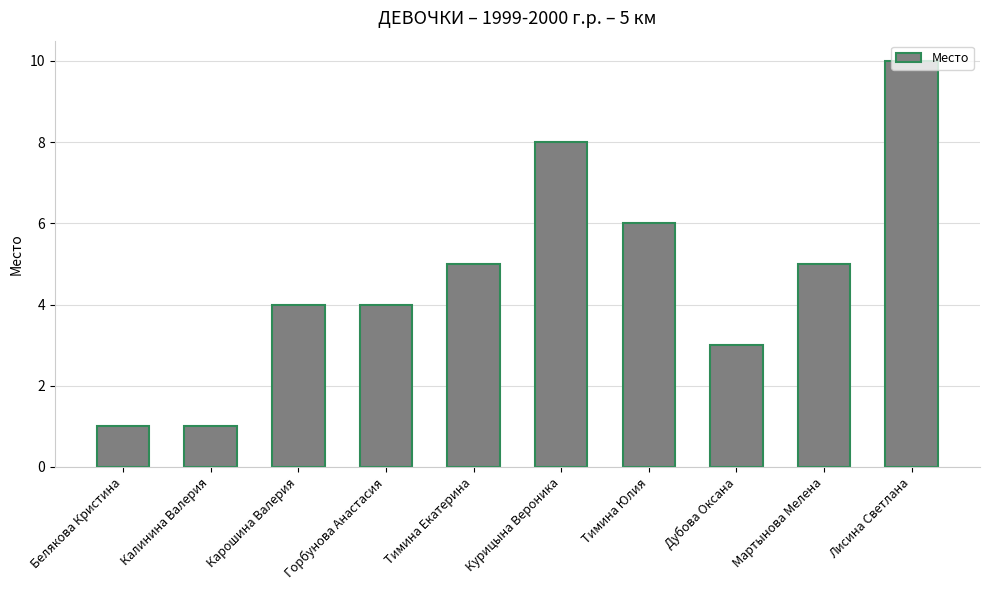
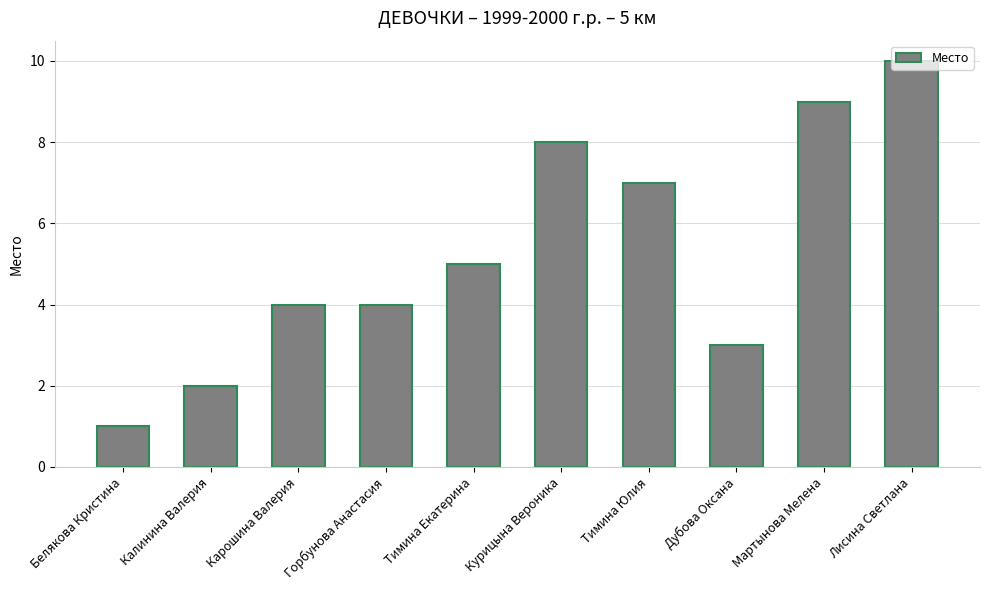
  {
    "Белякова Кристина": 1,
-   "Калинина Валерия": 1,
+   "Калинина Валерия": 2,
    "Карошина Валерия": 4,
    "Горбунова Анастасия": 4,
    "Тимина Екатерина": 5,
    "Курицына Вероника": 8,
-   "Тимина Юлия": 6,
+   "Тимина Юлия": 7,
    "Дубова Оксана": 3,
-   "Мартынова Мелена": 5
+   "Мартынова Мелена": 9
  }
